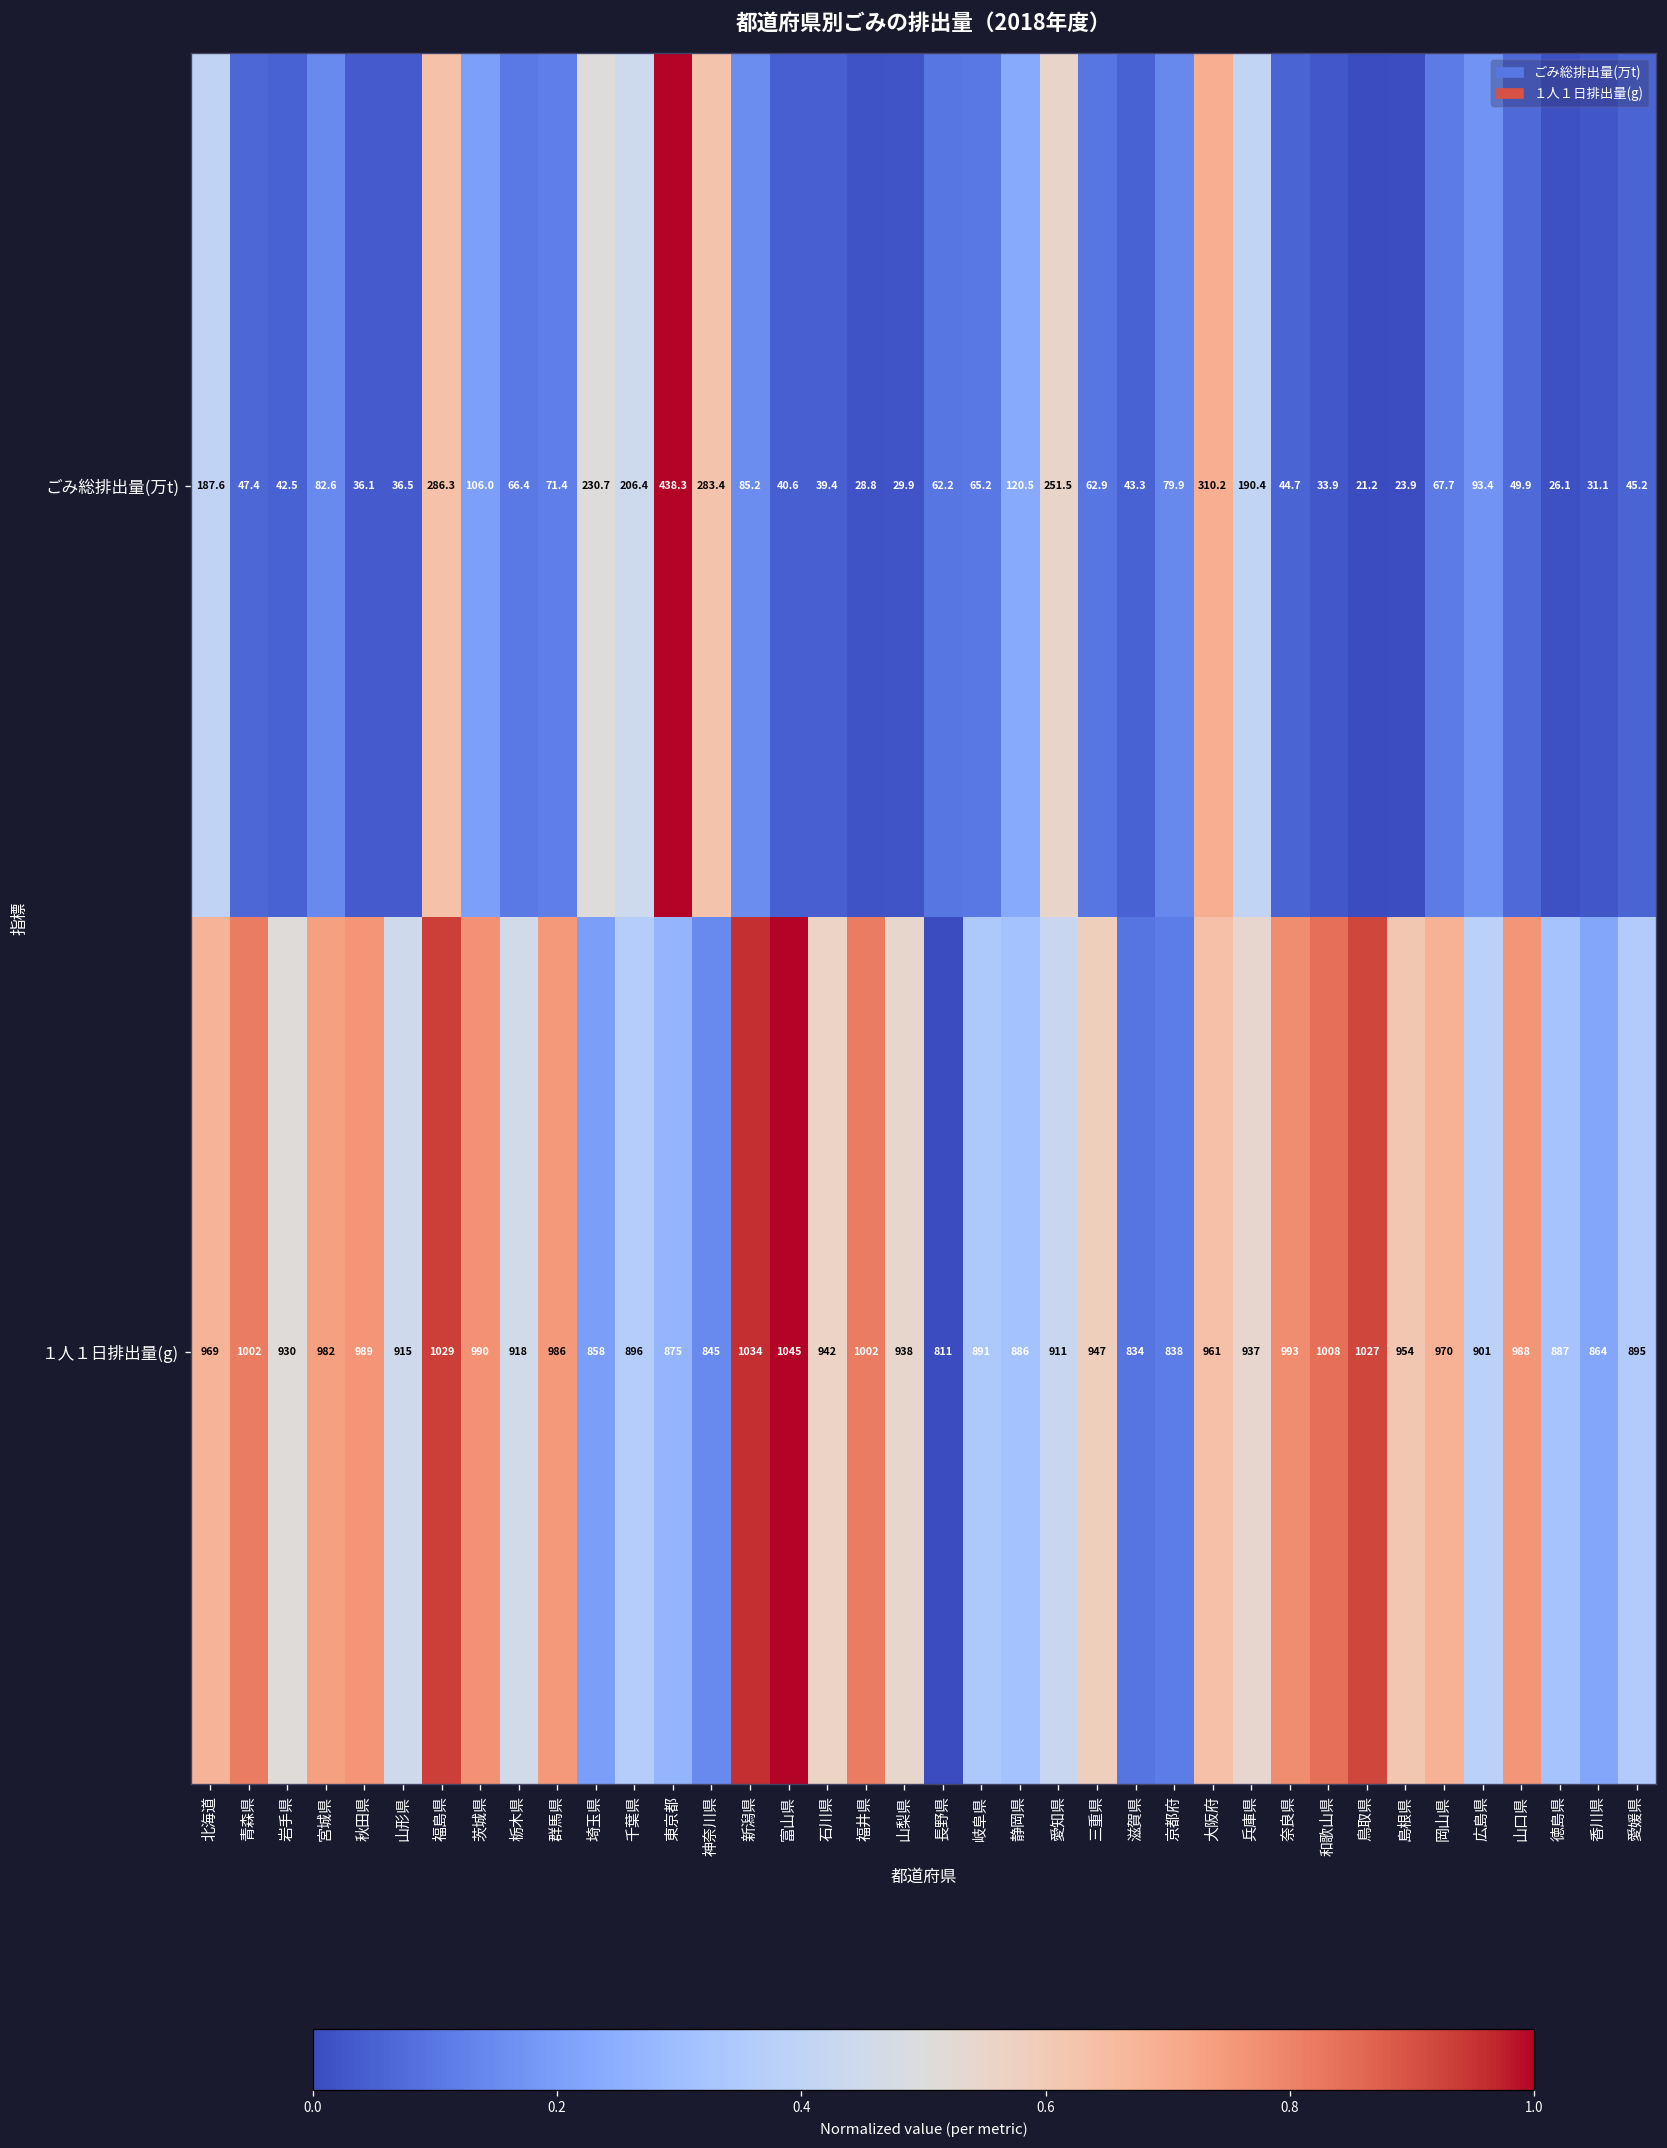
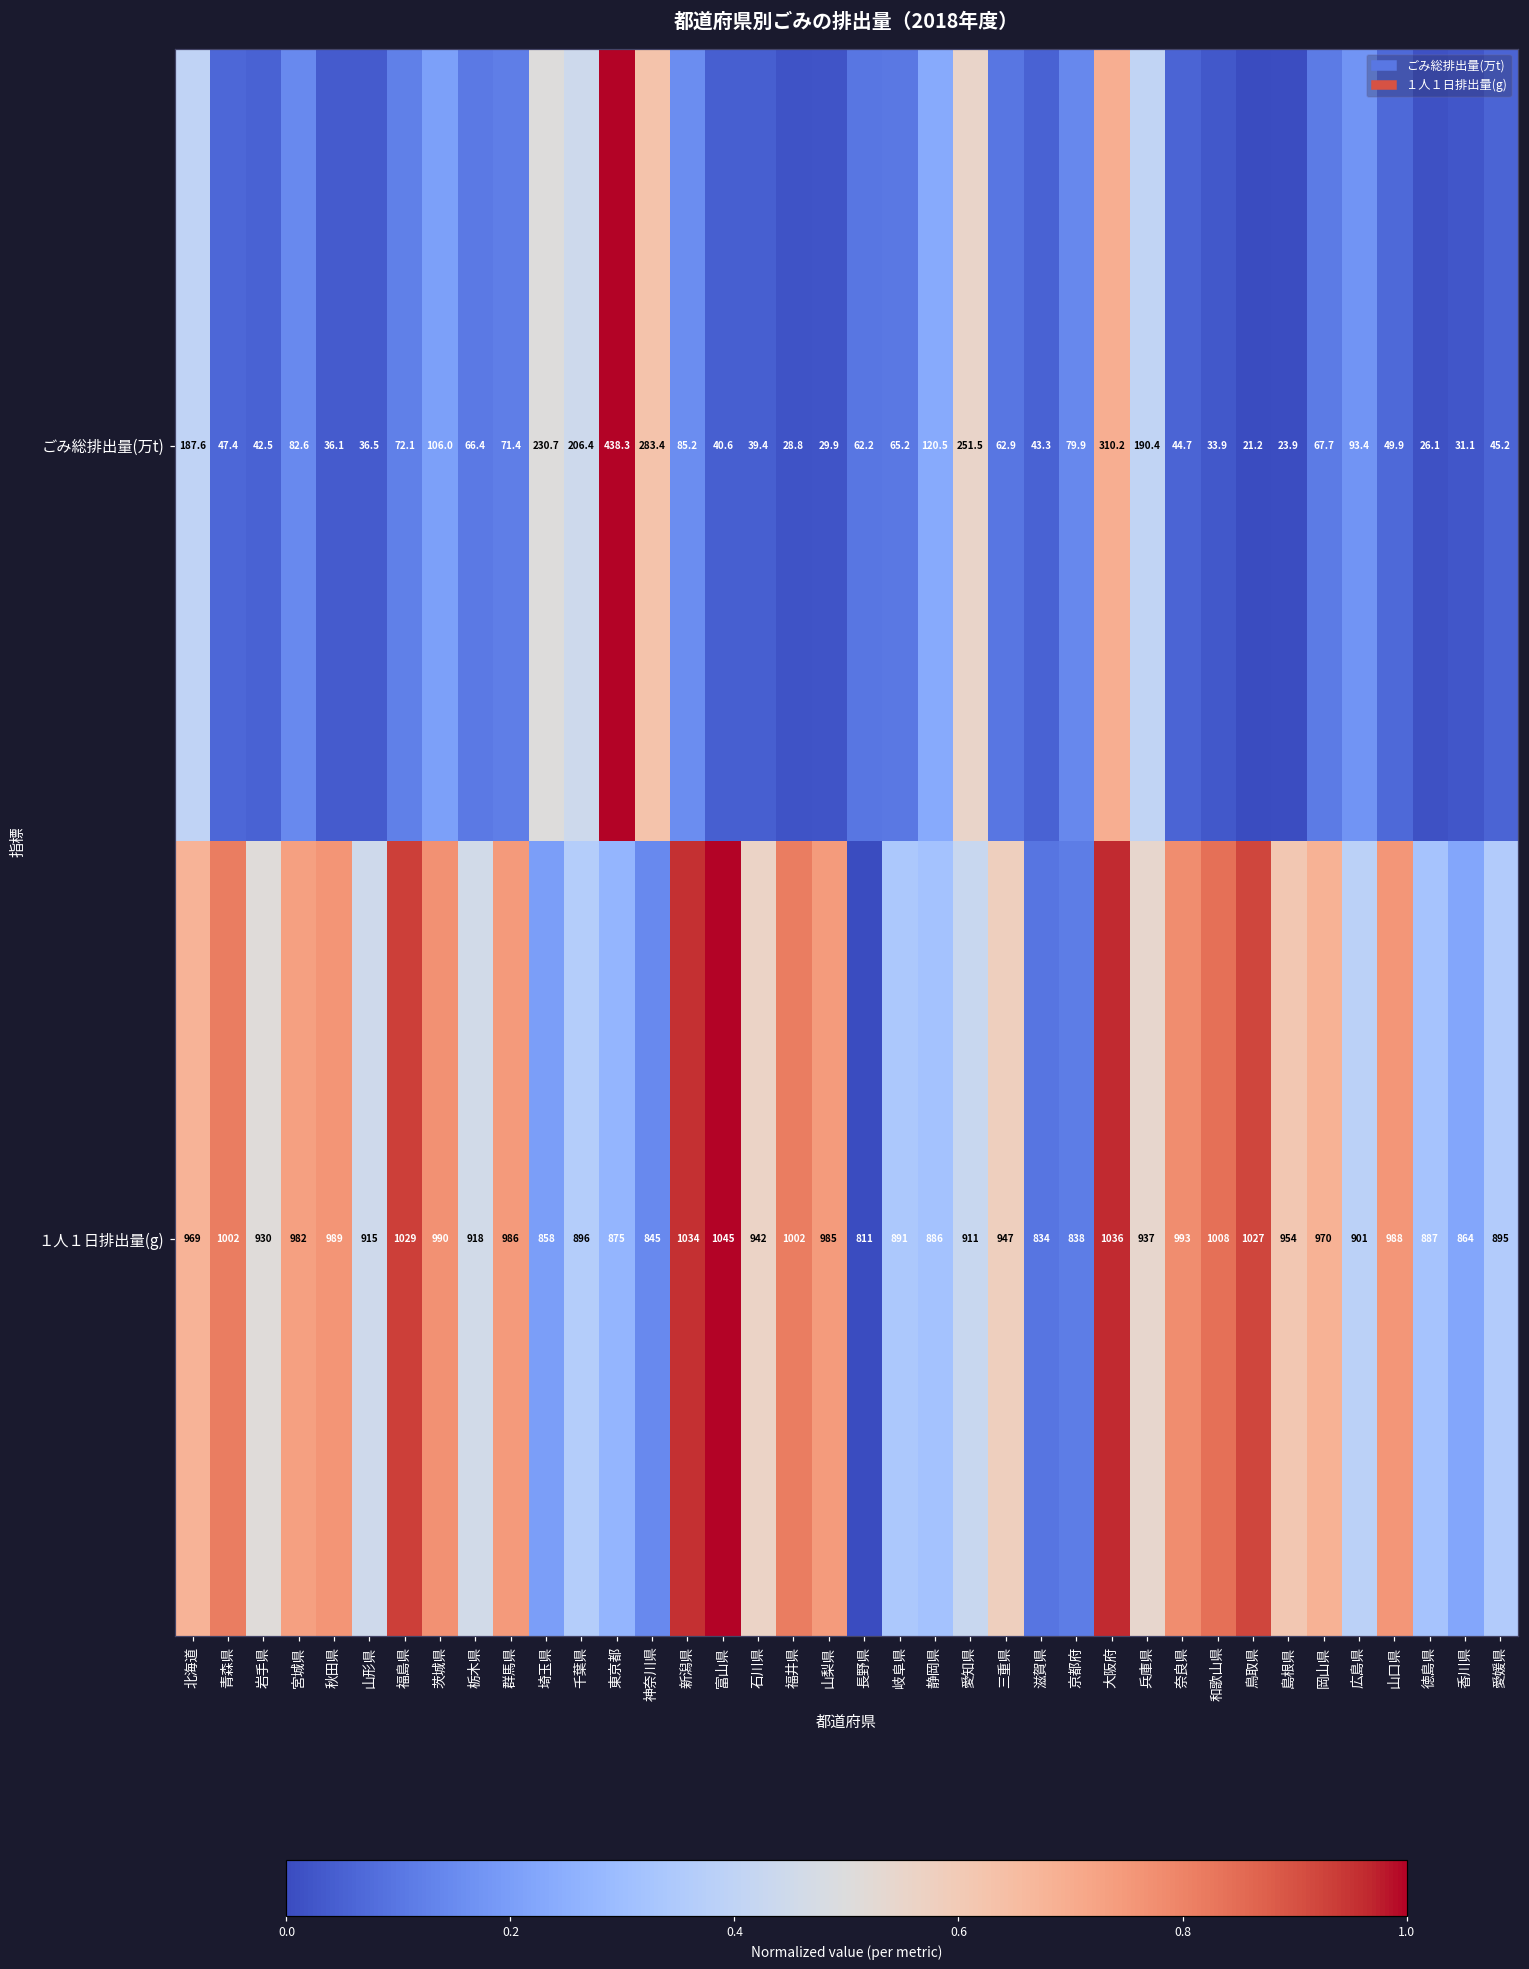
  {
    "ごみ総排出量(万t)": {
      "北海道": 187.6,
      "青森県": 47.4,
      "岩手県": 42.5,
      "宮城県": 82.6,
      "秋田県": 36.1,
      "山形県": 36.5,
-     "福島県": 286.3,
+     "福島県": 72.1,
      "茨城県": 106.0,
      "栃木県": 66.4,
      "群馬県": 71.4,
      "埼玉県": 230.7,
      "千葉県": 206.4,
      "東京都": 438.3,
      "神奈川県": 283.4,
      "新潟県": 85.2,
      "富山県": 40.6,
      "石川県": 39.4,
      "福井県": 28.8,
      "山梨県": 29.9,
      "長野県": 62.2,
      "岐阜県": 65.2,
      "静岡県": 120.5,
      "愛知県": 251.5,
      "三重県": 62.9,
      "滋賀県": 43.3,
      "京都府": 79.9,
      "大阪府": 310.2,
      "兵庫県": 190.4,
      "奈良県": 44.7,
      "和歌山県": 33.9,
      "鳥取県": 21.2,
      "島根県": 23.9,
      "岡山県": 67.7,
      "広島県": 93.4,
      "山口県": 49.9,
      "徳島県": 26.1,
      "香川県": 31.1,
      "愛媛県": 45.2
    },
    "１人１日排出量(g)": {
      "北海道": 969,
      "青森県": 1002,
      "岩手県": 930,
      "宮城県": 982,
      "秋田県": 989,
      "山形県": 915,
      "福島県": 1029,
      "茨城県": 990,
      "栃木県": 918,
      "群馬県": 986,
      "埼玉県": 858,
      "千葉県": 896,
      "東京都": 875,
      "神奈川県": 845,
      "新潟県": 1034,
      "富山県": 1045,
      "石川県": 942,
      "福井県": 1002,
-     "山梨県": 938,
+     "山梨県": 985,
      "長野県": 811,
      "岐阜県": 891,
      "静岡県": 886,
      "愛知県": 911,
      "三重県": 947,
      "滋賀県": 834,
      "京都府": 838,
-     "大阪府": 961,
+     "大阪府": 1036,
      "兵庫県": 937,
      "奈良県": 993,
      "和歌山県": 1008,
      "鳥取県": 1027,
      "島根県": 954,
      "岡山県": 970,
      "広島県": 901,
      "山口県": 988,
      "徳島県": 887,
      "香川県": 864,
      "愛媛県": 895
    }
  }
